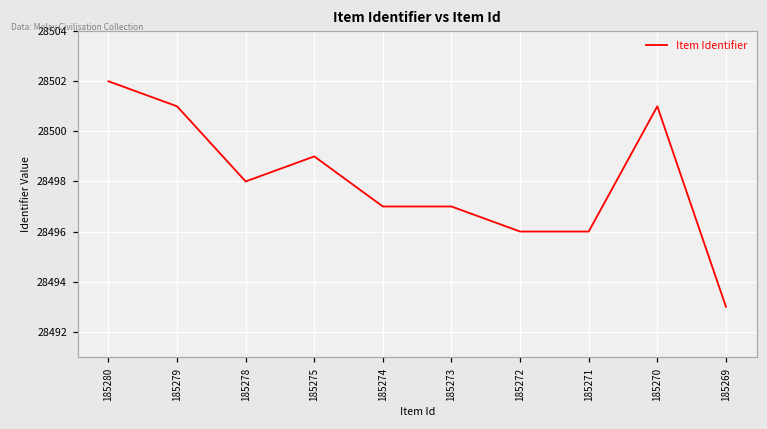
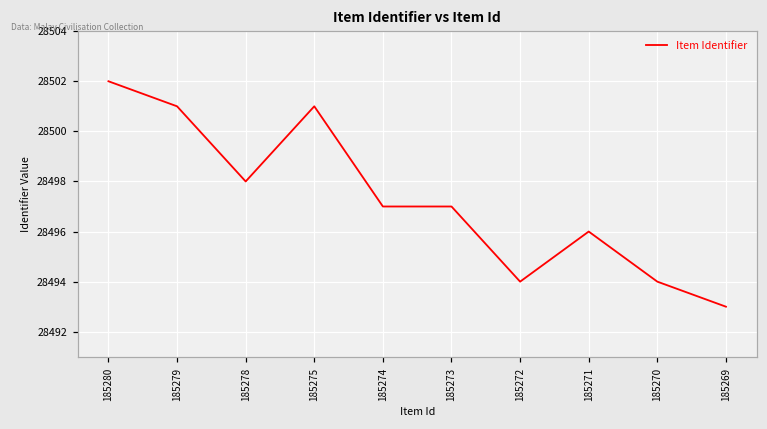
  {
    "185280": 28502,
    "185279": 28501,
    "185278": 28498,
-   "185275": 28499,
+   "185275": 28501,
    "185274": 28497,
    "185273": 28497,
-   "185272": 28496,
+   "185272": 28494,
    "185271": 28496,
-   "185270": 28501,
+   "185270": 28494,
    "185269": 28493
  }
